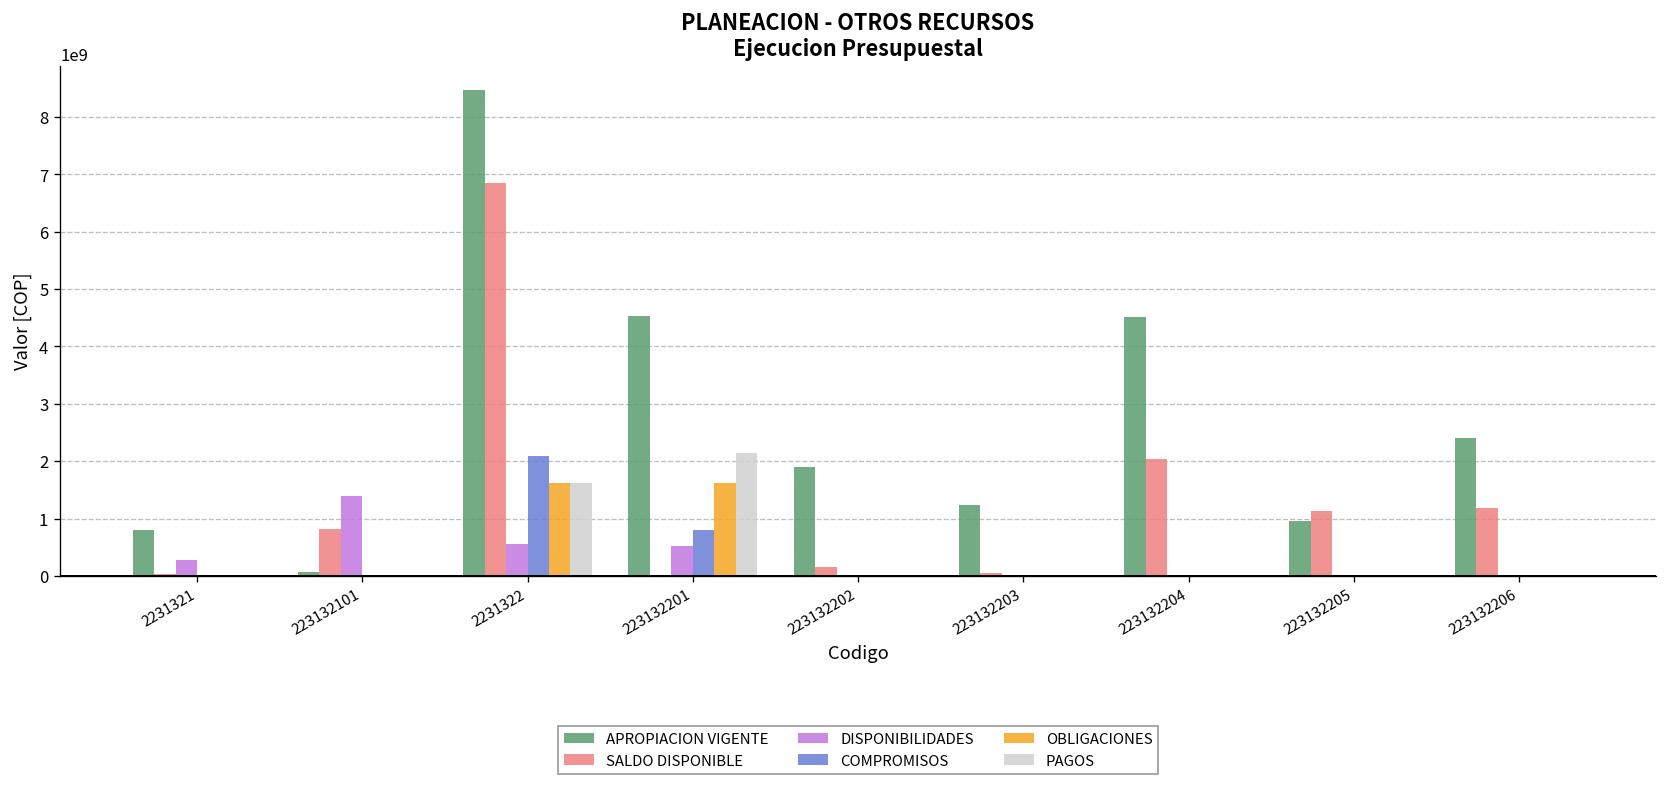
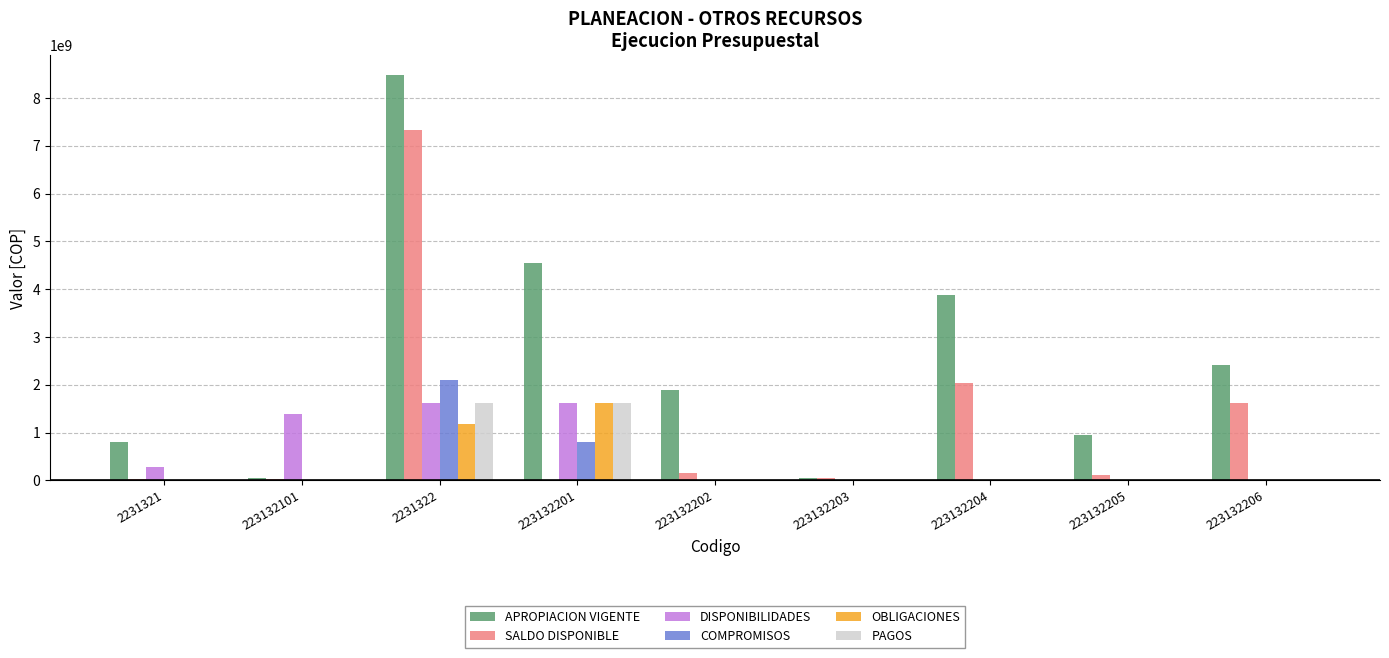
  {
    "APROPIACION VIGENTE": {
      "2231321": 800000000,
      "223132101": 100000000,
      "2231322": 8500000000,
      "223132201": 4500000000,
      "223132202": 1900000000,
-     "223132203": 1200000000,
-     "223132204": 4500000000,
+     "223132203": 100000000,
+     "223132204": 3900000000,
      "223132205": 900000000,
      "223132206": 2400000000
    },
    "SALDO DISPONIBLE": {
-     "223132101": 800000000,
-     "2231322": 6800000000,
+     "223132101": 0,
+     "2231322": 7300000000,
      "223132201": 0,
      "223132202": 200000000,
      "223132204": 2000000000,
-     "223132205": 1100000000,
-     "223132206": 1200000000
+     "223132205": 100000000,
+     "223132206": 1600000000
    },
    "DISPONIBILIDADES": {
      "2231321": 300000000,
      "223132101": 1400000000,
-     "2231322": 600000000,
-     "223132201": 500000000,
+     "2231322": 1600000000,
+     "223132201": 1600000000,
      "223132202": 0,
      "223132203": 0,
      "223132204": 0,
      "223132205": 0,
      "223132206": 0
    },
    "COMPROMISOS": {
      "2231321": 0,
      "223132101": 0,
      "2231322": 2100000000,
      "223132201": 800000000,
      "223132202": 0,
      "223132203": 0,
      "223132204": 0,
      "223132205": 0,
      "223132206": 0
    },
    "OBLIGACIONES": {
      "2231321": 0,
      "223132101": 0,
-     "2231322": 1600000000,
+     "2231322": 1200000000,
      "223132201": 1600000000,
      "223132202": 0,
      "223132203": 0,
      "223132204": 0,
      "223132205": 0,
      "223132206": 0
    },
    "PAGOS": {
      "2231321": 0,
      "223132101": 0,
      "2231322": 1600000000,
-     "223132201": 2100000000,
+     "223132201": 1600000000,
      "223132202": 0,
      "223132203": 0,
      "223132204": 0,
      "223132205": 0,
      "223132206": 0
    }
  }
